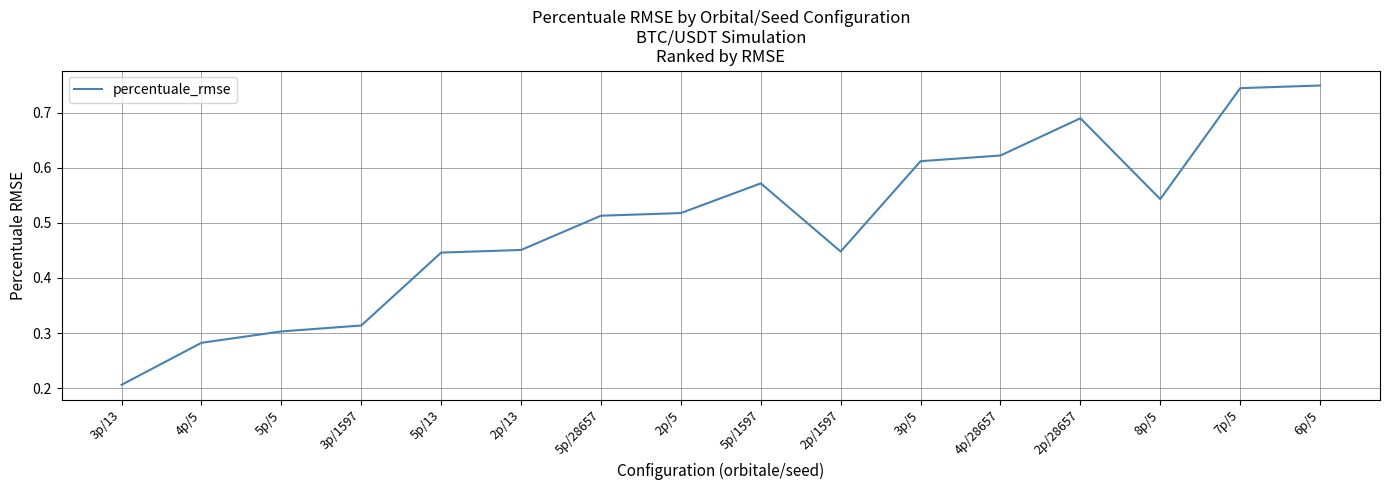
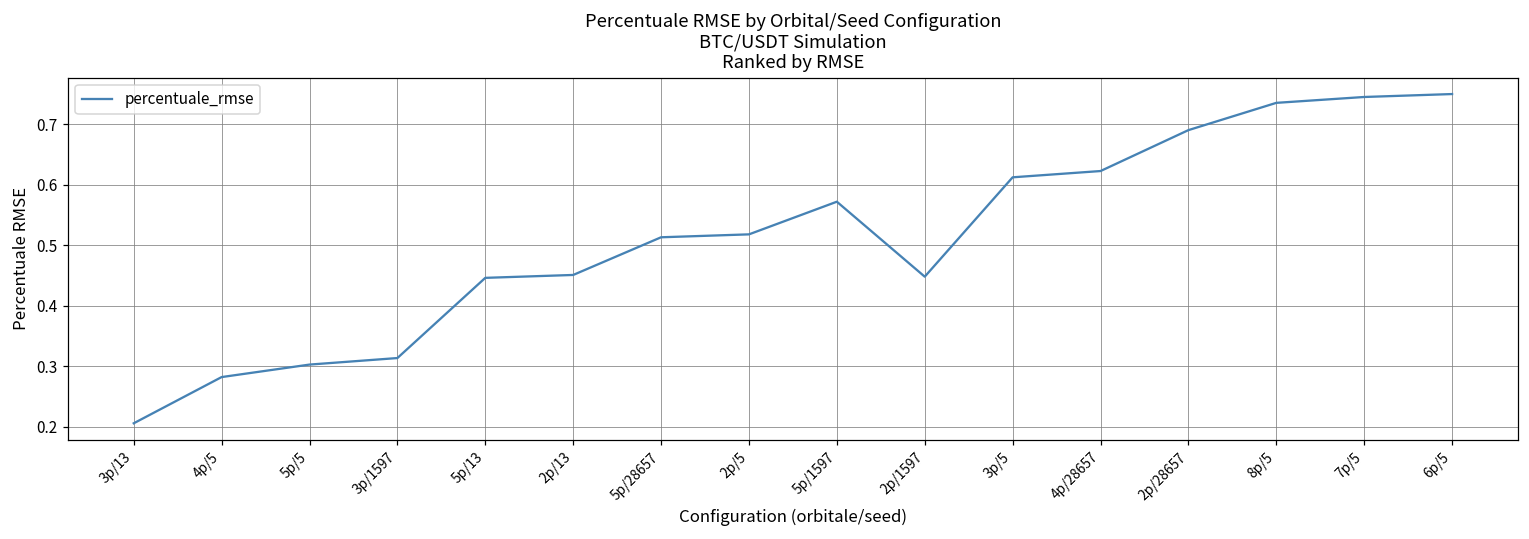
  {
    "3p/13": 0.21,
    "4p/5": 0.28,
    "5p/5": 0.30,
    "3p/1597": 0.31,
    "5p/13": 0.45,
    "2p/13": 0.45,
    "5p/28657": 0.51,
    "2p/5": 0.52,
    "5p/1597": 0.57,
    "2p/1597": 0.45,
    "3p/5": 0.61,
    "4p/28657": 0.62,
    "2p/28657": 0.69,
-   "8p/5": 0.54,
+   "8p/5": 0.74,
    "7p/5": 0.74,
    "6p/5": 0.75
  }
